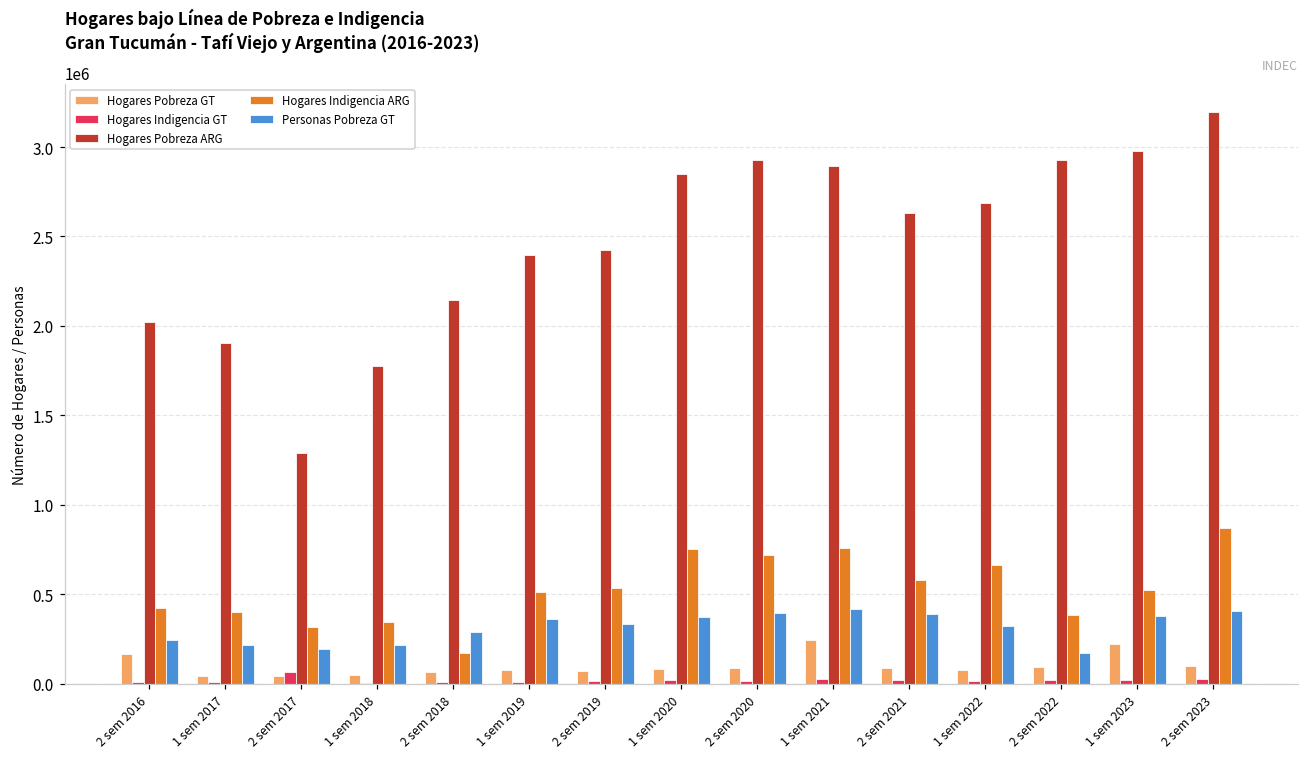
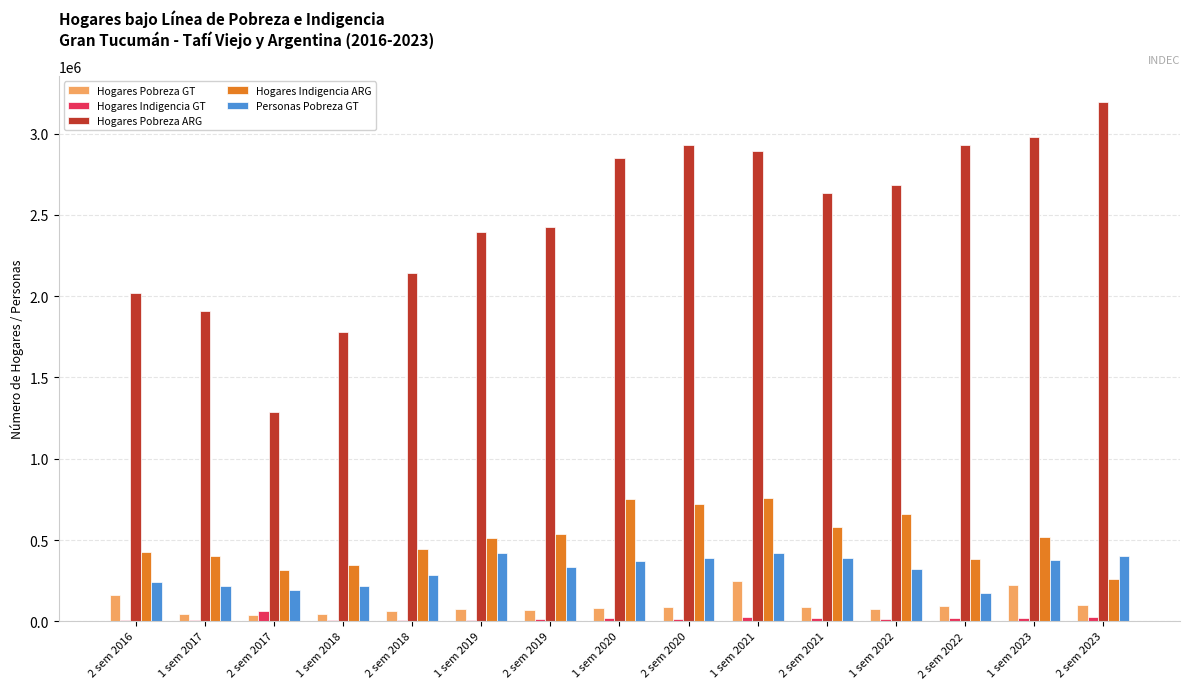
  {
    "Hogares Pobreza GT": {
      "2 sem 2016": 160000,
      "1 sem 2017": 40000,
      "2 sem 2017": 40000,
      "1 sem 2018": 50000,
      "2 sem 2018": 60000,
      "1 sem 2019": 80000,
      "2 sem 2019": 70000,
      "1 sem 2020": 80000,
      "2 sem 2020": 90000,
      "1 sem 2021": 250000,
      "2 sem 2021": 90000,
      "1 sem 2022": 70000,
      "2 sem 2022": 90000,
      "1 sem 2023": 220000,
      "2 sem 2023": 100000
    },
    "Hogares Indigencia GT": {
      "2 sem 2017": 60000,
      "1 sem 2020": 20000,
      "1 sem 2021": 30000,
      "2 sem 2021": 20000,
      "2 sem 2022": 20000,
      "1 sem 2023": 20000,
      "2 sem 2023": 20000
    },
    "Hogares Pobreza ARG": {
      "2 sem 2016": 2020000,
      "1 sem 2017": 1910000,
      "2 sem 2017": 1290000,
      "1 sem 2018": 1780000,
      "2 sem 2018": 2140000,
      "1 sem 2019": 2390000,
      "2 sem 2019": 2420000,
      "1 sem 2020": 2850000,
      "2 sem 2020": 2930000,
      "1 sem 2021": 2900000,
      "2 sem 2021": 2630000,
      "1 sem 2022": 2680000,
      "2 sem 2022": 2930000,
      "1 sem 2023": 2980000,
      "2 sem 2023": 3190000
    },
    "Hogares Indigencia ARG": {
      "2 sem 2016": 430000,
      "1 sem 2017": 400000,
      "2 sem 2017": 320000,
      "1 sem 2018": 340000,
-     "2 sem 2018": 170000,
+     "2 sem 2018": 440000,
      "1 sem 2019": 510000,
      "2 sem 2019": 540000,
      "1 sem 2020": 750000,
      "2 sem 2020": 720000,
      "1 sem 2021": 760000,
      "2 sem 2021": 580000,
      "1 sem 2022": 660000,
      "2 sem 2022": 390000,
      "1 sem 2023": 520000,
-     "2 sem 2023": 870000
+     "2 sem 2023": 260000
    },
    "Personas Pobreza GT": {
      "2 sem 2016": 240000,
      "1 sem 2017": 210000,
      "2 sem 2017": 190000,
      "1 sem 2018": 210000,
      "2 sem 2018": 290000,
-     "1 sem 2019": 360000,
+     "1 sem 2019": 420000,
      "2 sem 2019": 330000,
      "1 sem 2020": 370000,
      "2 sem 2020": 390000,
      "1 sem 2021": 420000,
      "2 sem 2021": 390000,
      "1 sem 2022": 320000,
      "2 sem 2022": 170000,
      "1 sem 2023": 380000,
      "2 sem 2023": 400000
    }
  }
